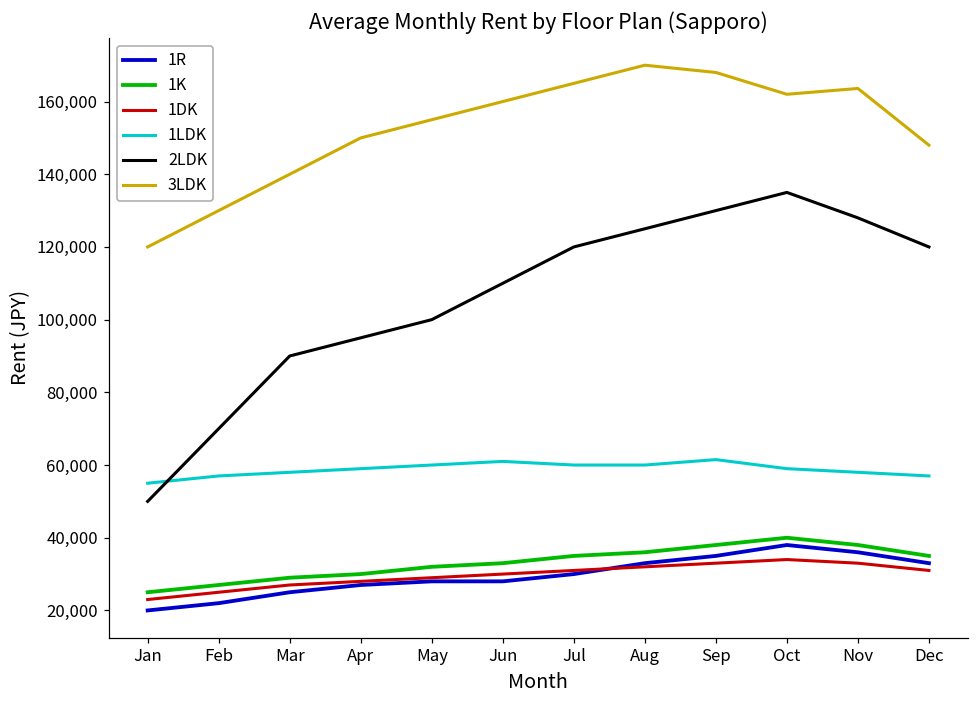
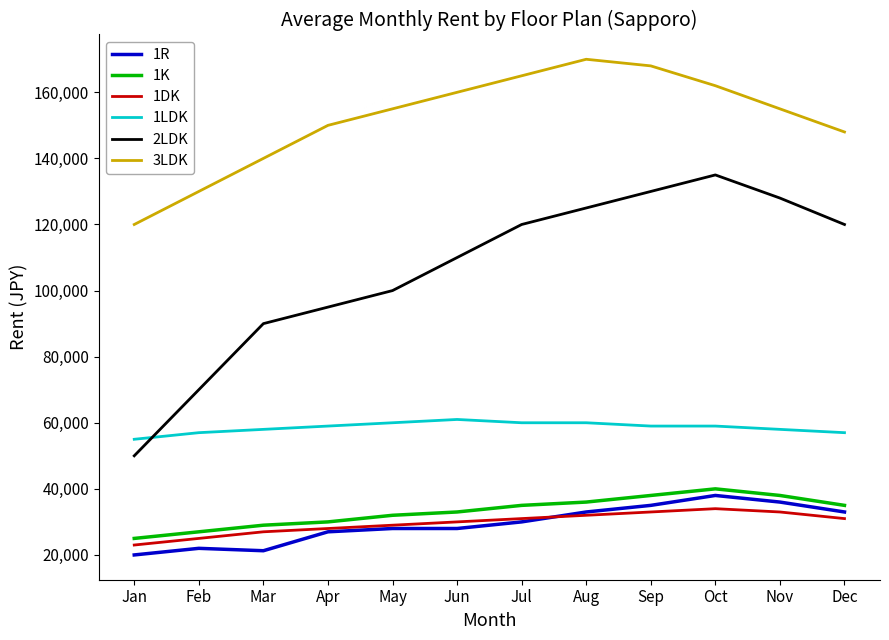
  {
    "1R": {
      "Jan": "20,000",
      "Feb": "22,000",
-     "Mar": "25,000",
+     "Mar": "21,000",
      "Apr": "27,000",
      "May": "28,000",
      "Jun": "28,000",
      "Jul": "30,000",
      "Aug": "33,000",
      "Sep": "35,000",
      "Oct": "38,000",
      "Nov": "36,000",
      "Dec": "33,000"
    },
    "1K": {
      "Jan": "25,000",
      "Feb": "27,000",
      "Mar": "29,000",
      "Apr": "30,000",
      "May": "32,000",
      "Jun": "33,000",
      "Jul": "35,000",
      "Aug": "36,000",
      "Sep": "38,000",
      "Oct": "40,000",
      "Nov": "38,000",
      "Dec": "35,000"
    },
    "1DK": {
      "Jan": "23,000",
      "Feb": "25,000",
      "Mar": "27,000",
      "Apr": "28,000",
      "May": "29,000",
      "Jun": "30,000",
      "Jul": "31,000",
      "Aug": "32,000",
      "Sep": "33,000",
      "Oct": "34,000",
      "Nov": "33,000",
      "Dec": "31,000"
    },
    "1LDK": {
      "Jan": "55,000",
      "Feb": "57,000",
      "Mar": "58,000",
      "Apr": "59,000",
      "May": "60,000",
      "Jun": "61,000",
      "Jul": "60,000",
      "Aug": "60,000",
-     "Sep": "61,000",
+     "Sep": "59,000",
      "Oct": "59,000",
      "Nov": "58,000",
      "Dec": "57,000"
    },
    "2LDK": {
      "Jan": "50,000",
      "Feb": "70,000",
      "Mar": "90,000",
      "Apr": "95,000",
      "May": "100,000",
      "Jun": "110,000",
      "Jul": "120,000",
      "Aug": "125,000",
      "Sep": "130,000",
      "Oct": "135,000",
      "Nov": "128,000",
      "Dec": "120,000"
    },
    "3LDK": {
      "Jan": "120,000",
      "Feb": "130,000",
      "Mar": "140,000",
      "Apr": "150,000",
      "May": "155,000",
      "Jun": "160,000",
      "Jul": "165,000",
      "Aug": "170,000",
      "Sep": "168,000",
      "Oct": "162,000",
-     "Nov": "164,000",
+     "Nov": "155,000",
      "Dec": "148,000"
    }
  }
